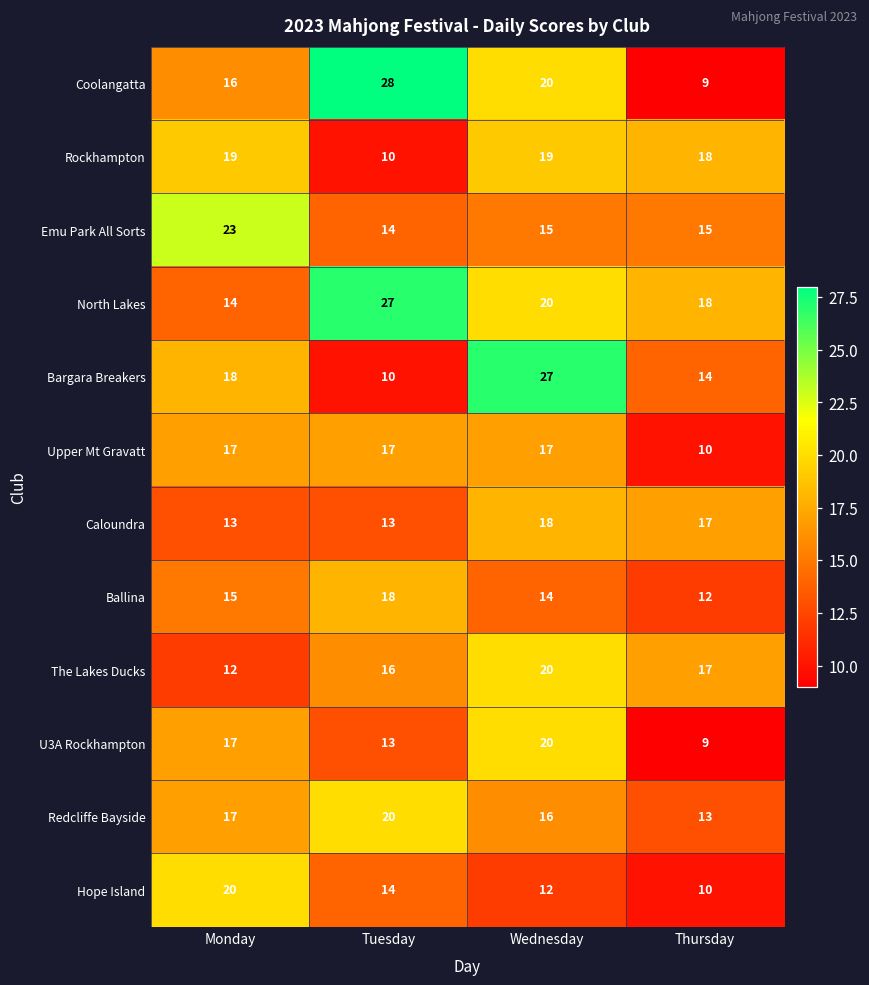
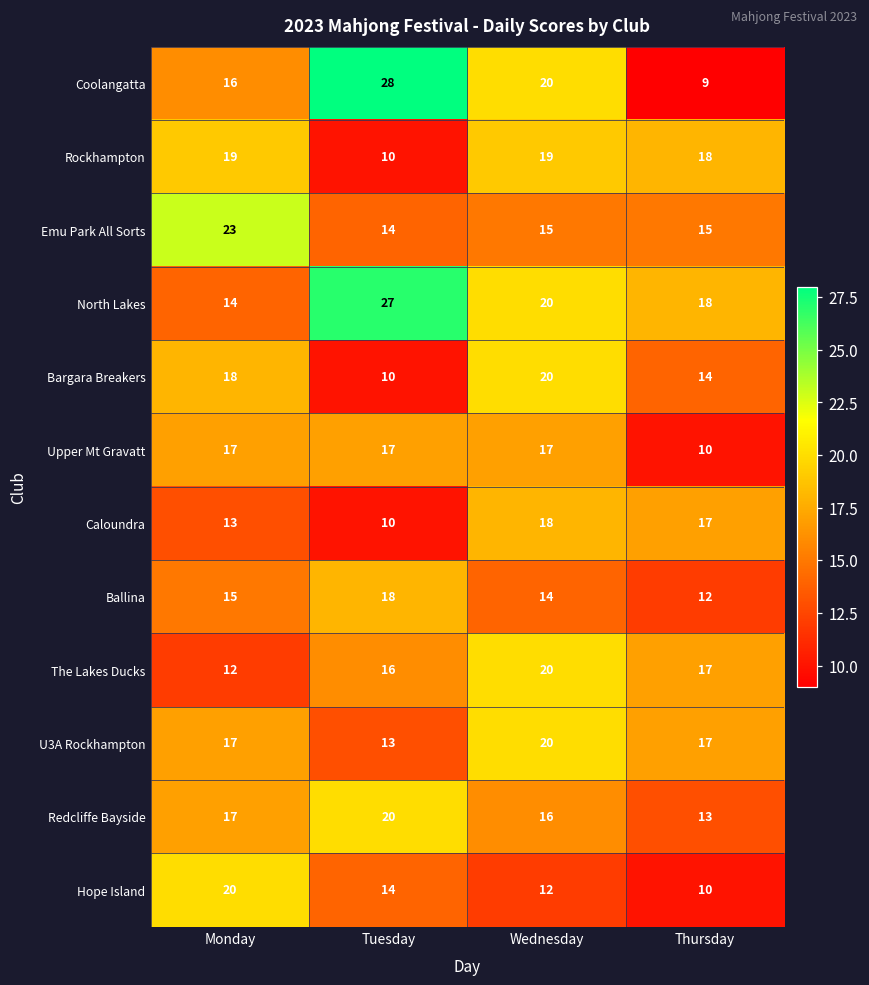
  {
    "Coolangatta": {
      "Monday": 16,
      "Tuesday": 28,
      "Wednesday": 20,
      "Thursday": 9
    },
    "Rockhampton": {
      "Monday": 19,
      "Tuesday": 10,
      "Wednesday": 19,
      "Thursday": 18
    },
    "Emu Park All Sorts": {
      "Monday": 23,
      "Tuesday": 14,
      "Wednesday": 15,
      "Thursday": 15
    },
    "North Lakes": {
      "Monday": 14,
      "Tuesday": 27,
      "Wednesday": 20,
      "Thursday": 18
    },
    "Bargara Breakers": {
      "Monday": 18,
      "Tuesday": 10,
-     "Wednesday": 27,
+     "Wednesday": 20,
      "Thursday": 14
    },
    "Upper Mt Gravatt": {
      "Monday": 17,
      "Tuesday": 17,
      "Wednesday": 17,
      "Thursday": 10
    },
    "Caloundra": {
      "Monday": 13,
-     "Tuesday": 13,
+     "Tuesday": 10,
      "Wednesday": 18,
      "Thursday": 17
    },
    "Ballina": {
      "Monday": 15,
      "Tuesday": 18,
      "Wednesday": 14,
      "Thursday": 12
    },
    "The Lakes Ducks": {
      "Monday": 12,
      "Tuesday": 16,
      "Wednesday": 20,
      "Thursday": 17
    },
    "U3A Rockhampton": {
      "Monday": 17,
      "Tuesday": 13,
      "Wednesday": 20,
-     "Thursday": 9
+     "Thursday": 17
    },
    "Redcliffe Bayside": {
      "Monday": 17,
      "Tuesday": 20,
      "Wednesday": 16,
      "Thursday": 13
    },
    "Hope Island": {
      "Monday": 20,
      "Tuesday": 14,
      "Wednesday": 12,
      "Thursday": 10
    }
  }
